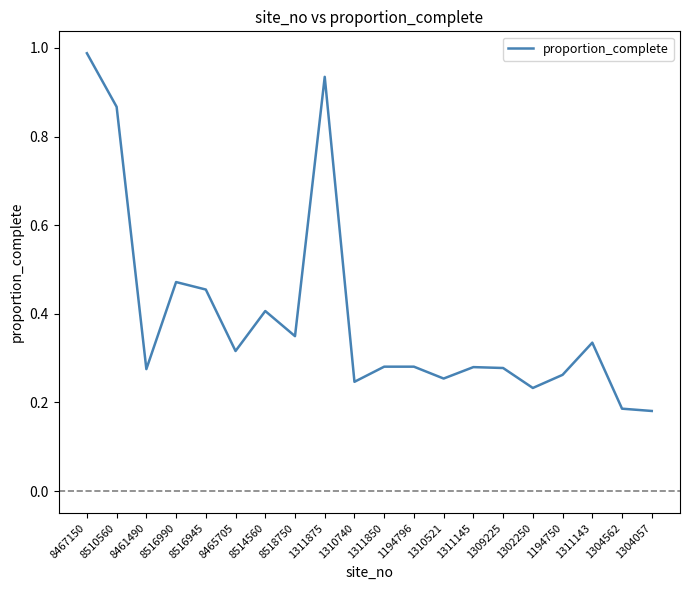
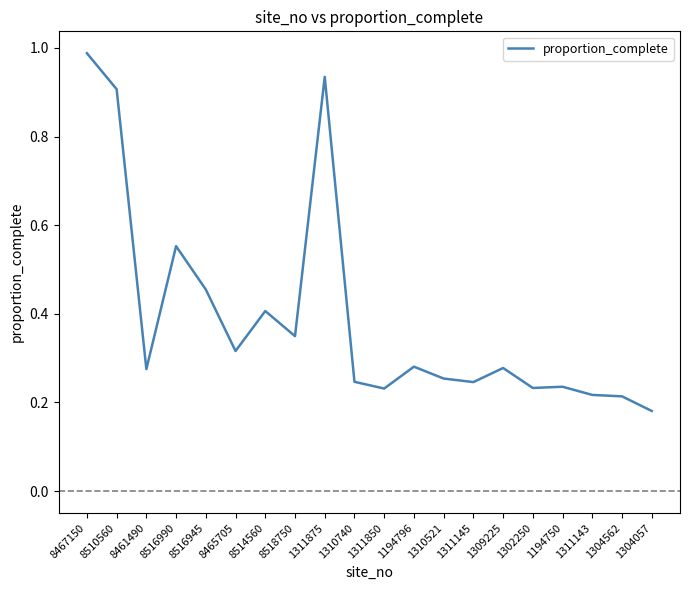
  {
    "8467150": 0.99,
-   "8510560": 0.87,
+   "8510560": 0.91,
    "8461490": 0.28,
-   "8516990": 0.47,
+   "8516990": 0.55,
    "8516945": 0.45,
    "8465705": 0.32,
    "8514560": 0.41,
    "8518750": 0.35,
    "1311875": 0.93,
    "1310740": 0.25,
-   "1311850": 0.28,
+   "1311850": 0.23,
    "1194796": 0.28,
    "1310521": 0.25,
-   "1311145": 0.28,
+   "1311145": 0.25,
    "1309225": 0.28,
    "1302250": 0.23,
-   "1194750": 0.26,
-   "1311143": 0.33,
-   "1304562": 0.19,
+   "1194750": 0.24,
+   "1311143": 0.22,
+   "1304562": 0.21,
    "1304057": 0.18
  }
